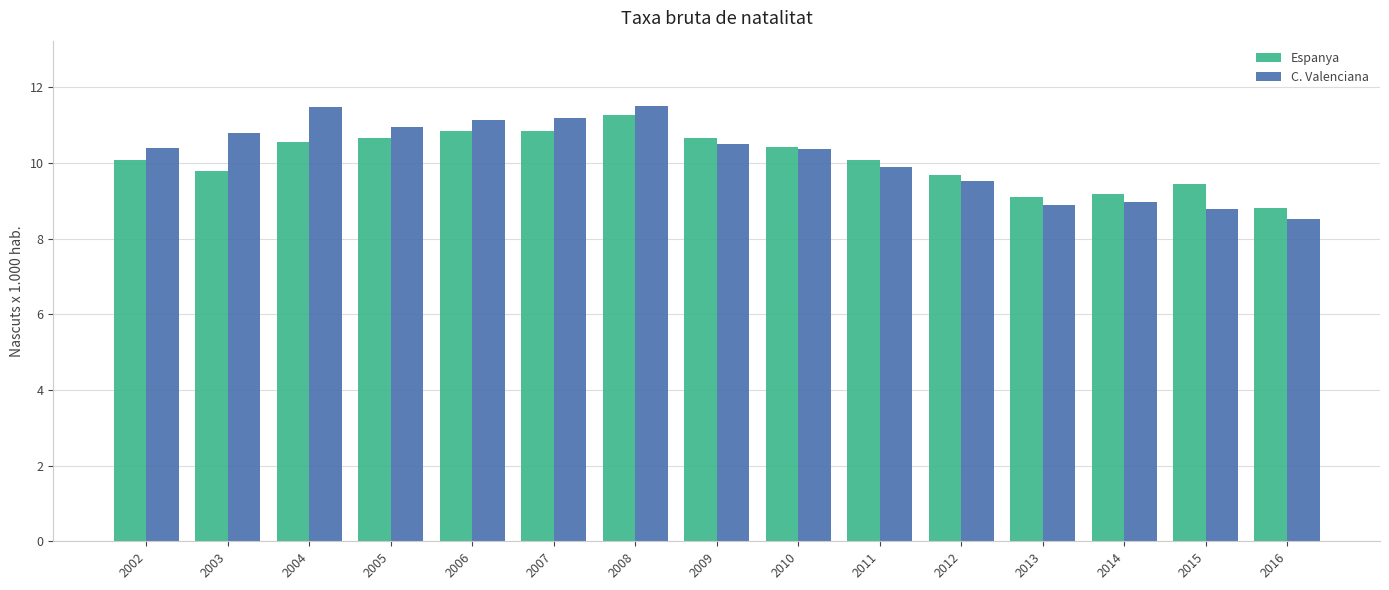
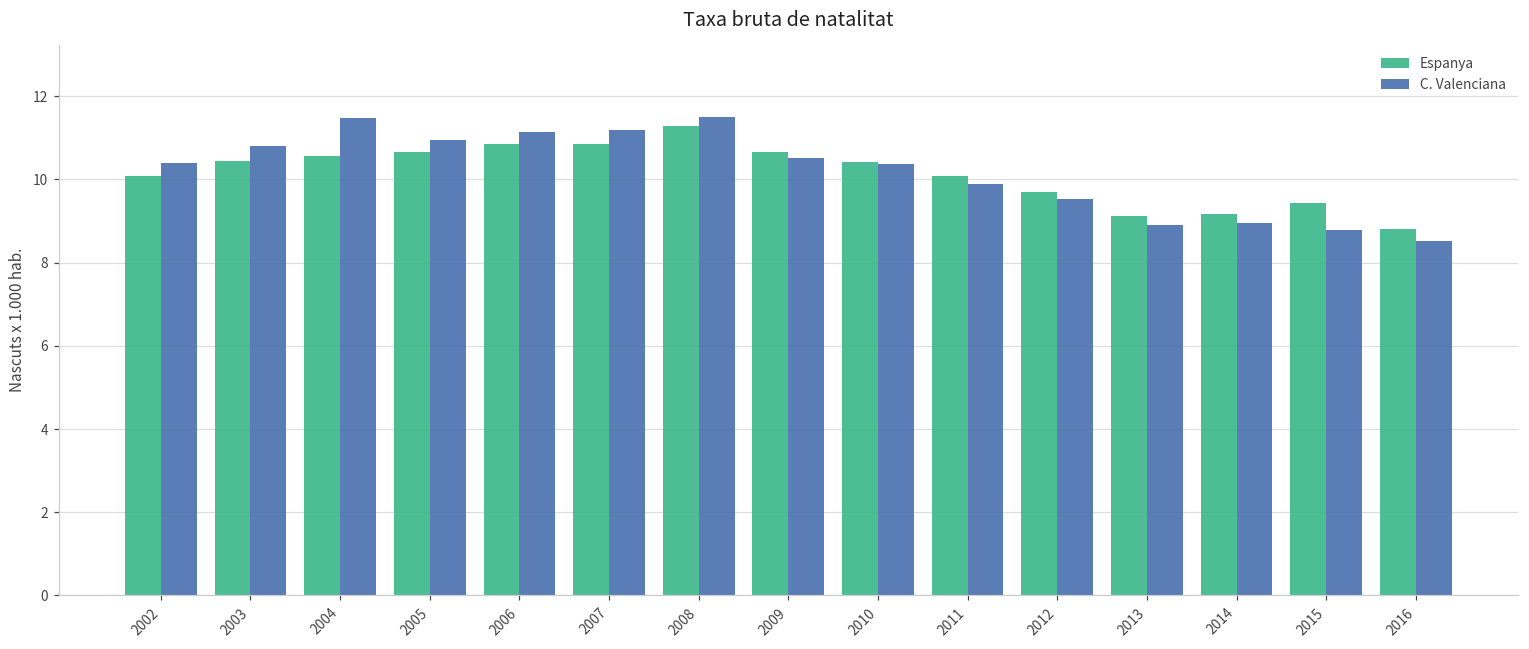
  {
    "Espanya": {
      "2002": 10.1,
-     "2003": 9.8,
+     "2003": 10.4,
      "2004": 10.6,
      "2005": 10.7,
      "2006": 10.9,
      "2007": 10.9,
      "2008": 11.3,
      "2009": 10.7,
      "2010": 10.4,
      "2011": 10.1,
      "2012": 9.7,
      "2013": 9.1,
      "2014": 9.2,
      "2015": 9.4,
      "2016": 8.8
    },
    "C. Valenciana": {
      "2002": 10.4,
      "2003": 10.8,
      "2004": 11.5,
      "2005": 11.0,
      "2006": 11.1,
      "2007": 11.2,
      "2008": 11.5,
      "2009": 10.5,
      "2010": 10.4,
      "2011": 9.9,
      "2012": 9.5,
      "2013": 8.9,
      "2014": 9.0,
      "2015": 8.8,
      "2016": 8.5
    }
  }
